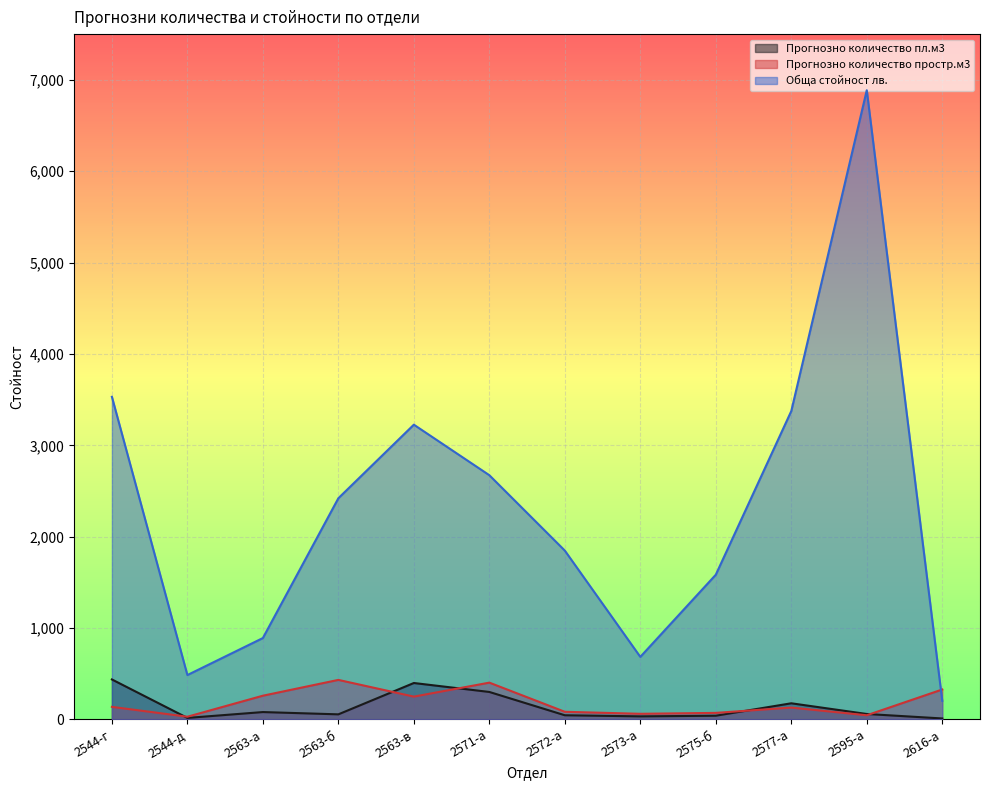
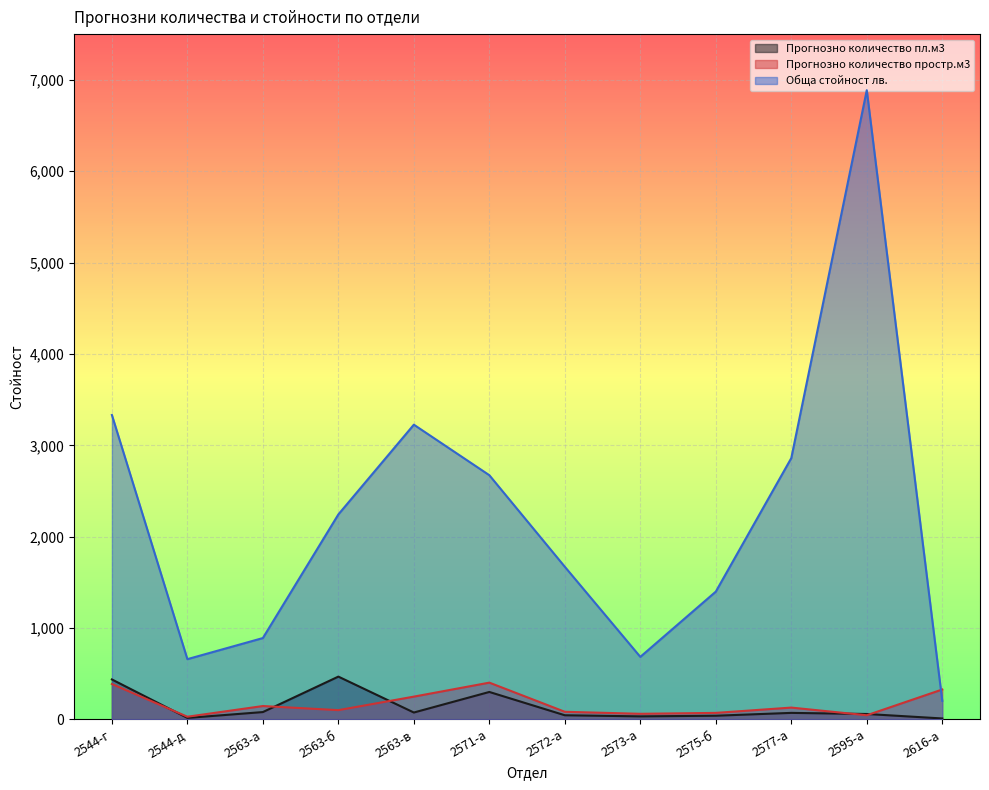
  {
    "Прогнозно количество пл.м3": {
      "2544-г": "400",
      "2563-а": "100",
-     "2563-б": "100",
-     "2563-в": "400",
+     "2563-б": "500",
+     "2563-в": "100",
      "2571-а": "300",
      "2572-а": "0",
      "2573-а": "0",
      "2575-б": "0",
-     "2577-а": "200",
+     "2577-а": "100",
      "2616-а": "0"
    },
    "Прогнозно количество простр.м3": {
-     "2544-г": "100",
-     "2563-а": "300",
-     "2563-б": "400",
+     "2544-г": "400",
+     "2563-а": "100",
+     "2563-б": "100",
      "2563-в": "300",
      "2571-а": "400",
      "2572-а": "100",
      "2573-а": "100",
      "2575-б": "100",
      "2577-а": "100",
      "2616-а": "300"
    },
    "Обща стойност лв.": {
-     "2544-г": "3,500",
-     "2544-д": "500",
+     "2544-г": "3,300",
+     "2544-д": "700",
      "2563-а": "900",
-     "2563-б": "2,400",
+     "2563-б": "2,200",
      "2563-в": "3,200",
      "2571-а": "2,700",
-     "2572-а": "1,800",
+     "2572-а": "1,700",
      "2573-а": "700",
-     "2575-б": "1,600",
-     "2577-а": "3,400",
+     "2575-б": "1,400",
+     "2577-а": "2,900",
      "2616-а": "200"
    }
  }
